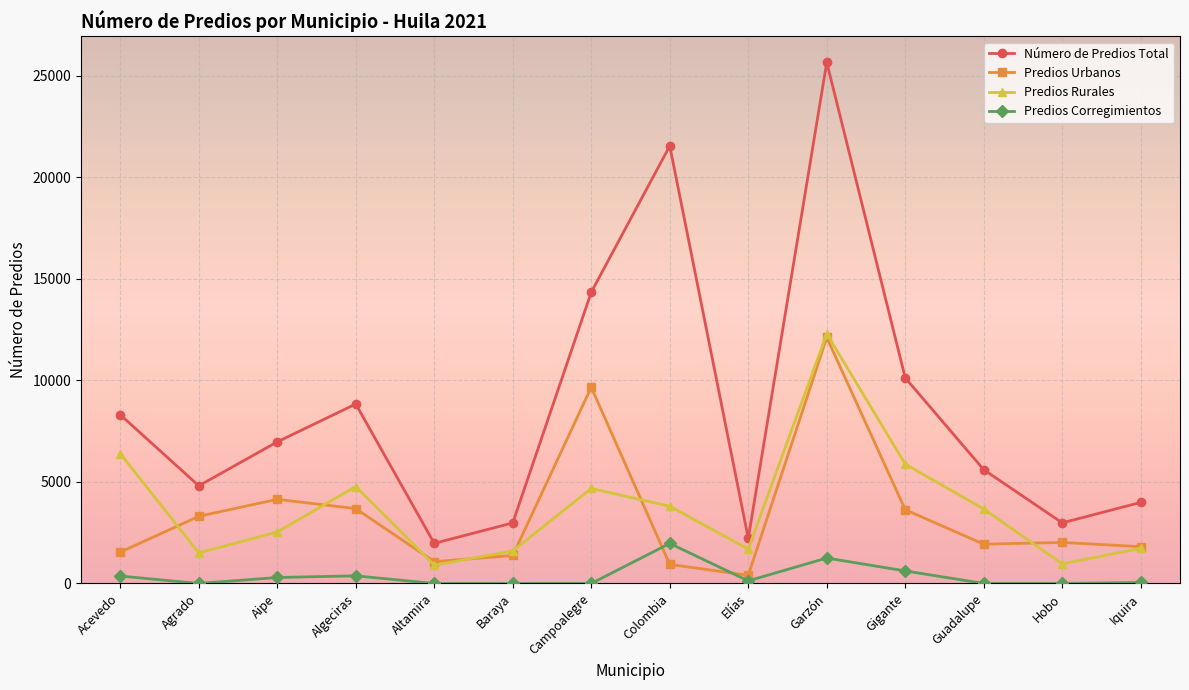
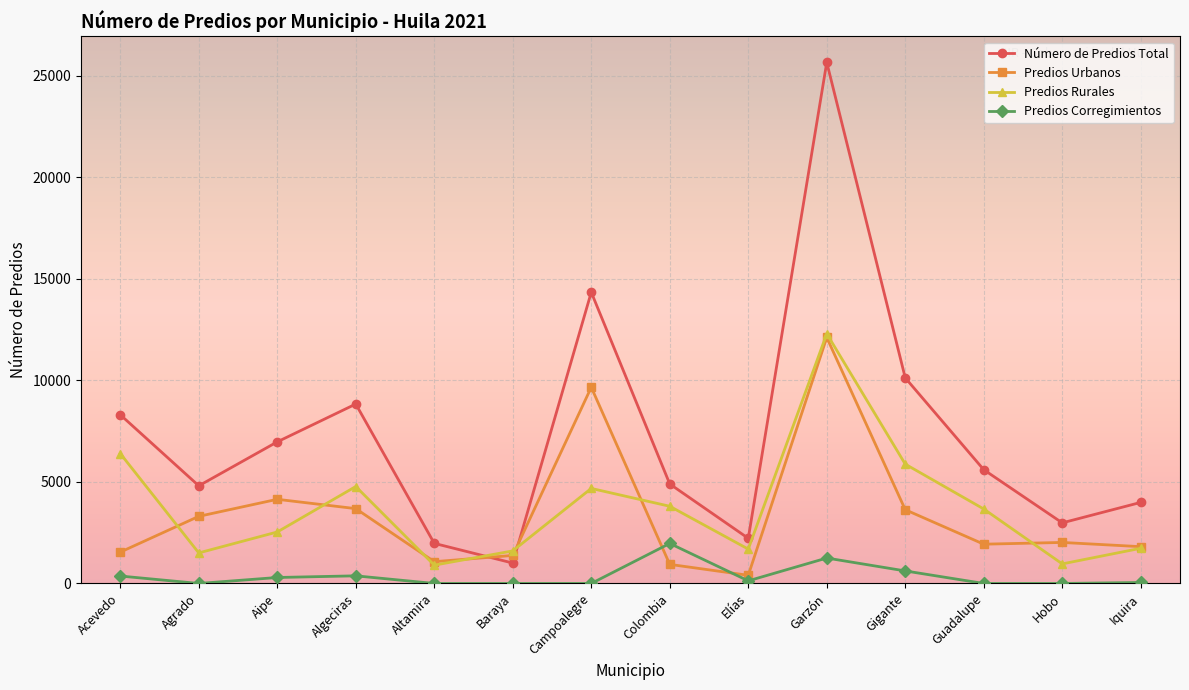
  {
    "Número de Predios Total": {
      "Acevedo": 8300,
      "Agrado": 4800,
      "Aipe": 7000,
      "Algeciras": 8800,
      "Altamira": 2000,
-     "Baraya": 3000,
+     "Baraya": 1000,
      "Campoalegre": 14300,
-     "Colombia": 21500,
+     "Colombia": 4900,
      "Elías": 2200,
      "Garzón": 25700,
      "Gigante": 10100,
      "Guadalupe": 5600,
      "Hobo": 3000,
      "Iquira": 4000
    },
    "Predios Corregimientos": {
      "Acevedo": 400,
      "Agrado": 0,
      "Aipe": 300,
      "Algeciras": 400,
      "Altamira": 0,
      "Baraya": 0,
      "Campoalegre": 0,
      "Colombia": 2000,
      "Elías": 100,
      "Garzón": 1300,
      "Gigante": 600,
      "Guadalupe": 0,
      "Hobo": 0,
      "Iquira": 0
    }
  }
